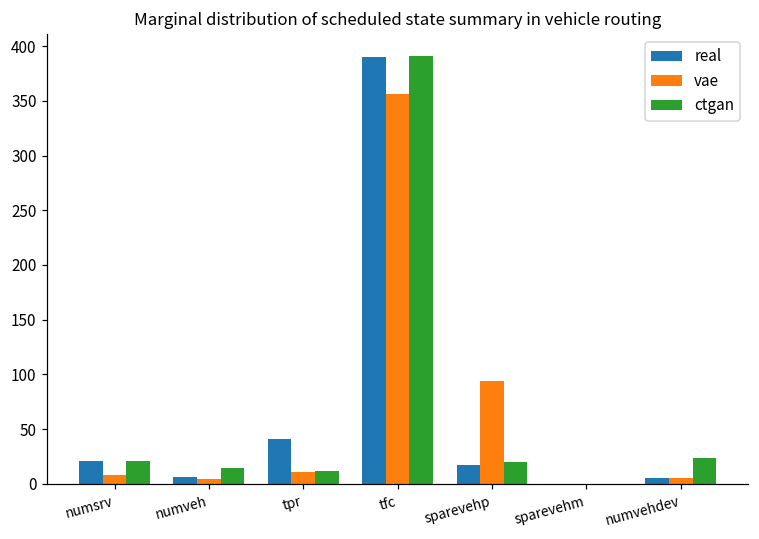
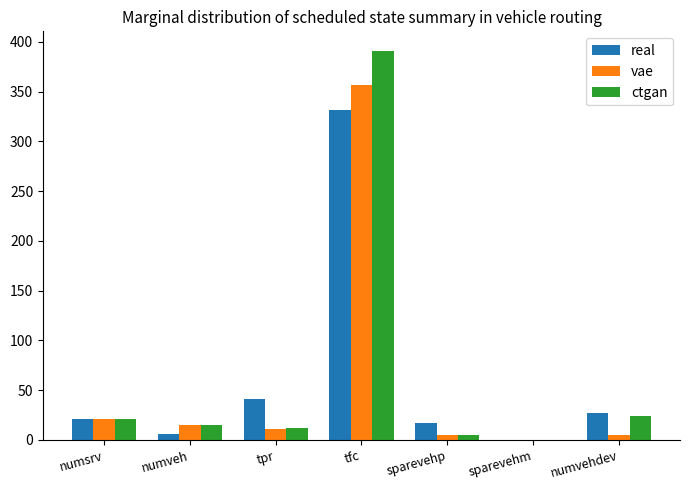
  {
    "real": {
      "numsrv": 20,
      "numveh": 10,
      "tpr": 40,
-     "tfc": 390,
+     "tfc": 330,
      "sparevehp": 20,
      "sparevehm": 0,
-     "numvehdev": 10
+     "numvehdev": 30
    },
    "vae": {
-     "numsrv": 10,
-     "numveh": 0,
+     "numsrv": 20,
+     "numveh": 20,
      "tpr": 10,
      "tfc": 360,
-     "sparevehp": 90,
+     "sparevehp": 10,
      "sparevehm": 0,
      "numvehdev": 10
    },
    "ctgan": {
      "numsrv": 20,
      "numveh": 20,
      "tpr": 10,
      "tfc": 390,
-     "sparevehp": 20,
+     "sparevehp": 10,
      "sparevehm": 0,
      "numvehdev": 20
    }
  }
